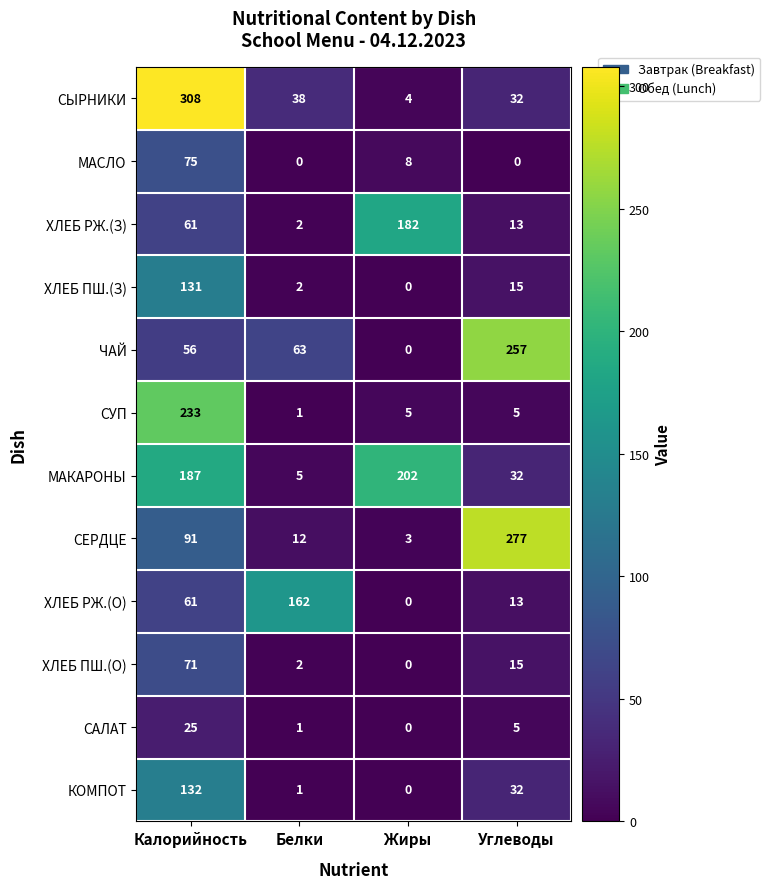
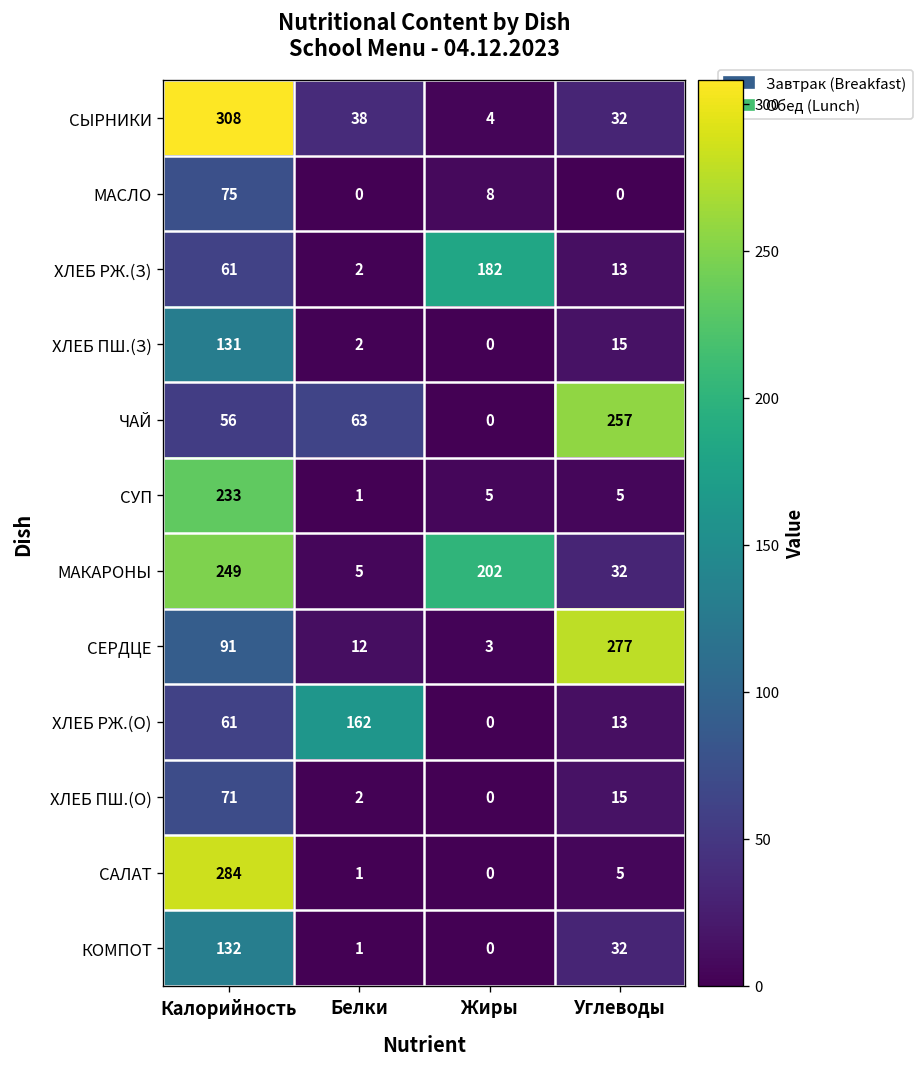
  {
    "СЫРНИКИ": {
      "Калорийность": 308,
      "Белки": 38,
      "Жиры": 4,
      "Углеводы": 32
    },
    "МАСЛО": {
      "Калорийность": 75,
      "Белки": 0,
      "Жиры": 8,
      "Углеводы": 0
    },
    "ХЛЕБ РЖ.(З)": {
      "Калорийность": 61,
      "Белки": 2,
      "Жиры": 182,
      "Углеводы": 13
    },
    "ХЛЕБ ПШ.(З)": {
      "Калорийность": 131,
      "Белки": 2,
      "Жиры": 0,
      "Углеводы": 15
    },
    "ЧАЙ": {
      "Калорийность": 56,
      "Белки": 63,
      "Жиры": 0,
      "Углеводы": 257
    },
    "СУП": {
      "Калорийность": 233,
      "Белки": 1,
      "Жиры": 5,
      "Углеводы": 5
    },
    "МАКАРОНЫ": {
-     "Калорийность": 187,
+     "Калорийность": 249,
      "Белки": 5,
      "Жиры": 202,
      "Углеводы": 32
    },
    "СЕРДЦЕ": {
      "Калорийность": 91,
      "Белки": 12,
      "Жиры": 3,
      "Углеводы": 277
    },
    "ХЛЕБ РЖ.(О)": {
      "Калорийность": 61,
      "Белки": 162,
      "Жиры": 0,
      "Углеводы": 13
    },
    "ХЛЕБ ПШ.(О)": {
      "Калорийность": 71,
      "Белки": 2,
      "Жиры": 0,
      "Углеводы": 15
    },
    "САЛАТ": {
-     "Калорийность": 25,
+     "Калорийность": 284,
      "Белки": 1,
      "Жиры": 0,
      "Углеводы": 5
    },
    "КОМПОТ": {
      "Калорийность": 132,
      "Белки": 1,
      "Жиры": 0,
      "Углеводы": 32
    }
  }
